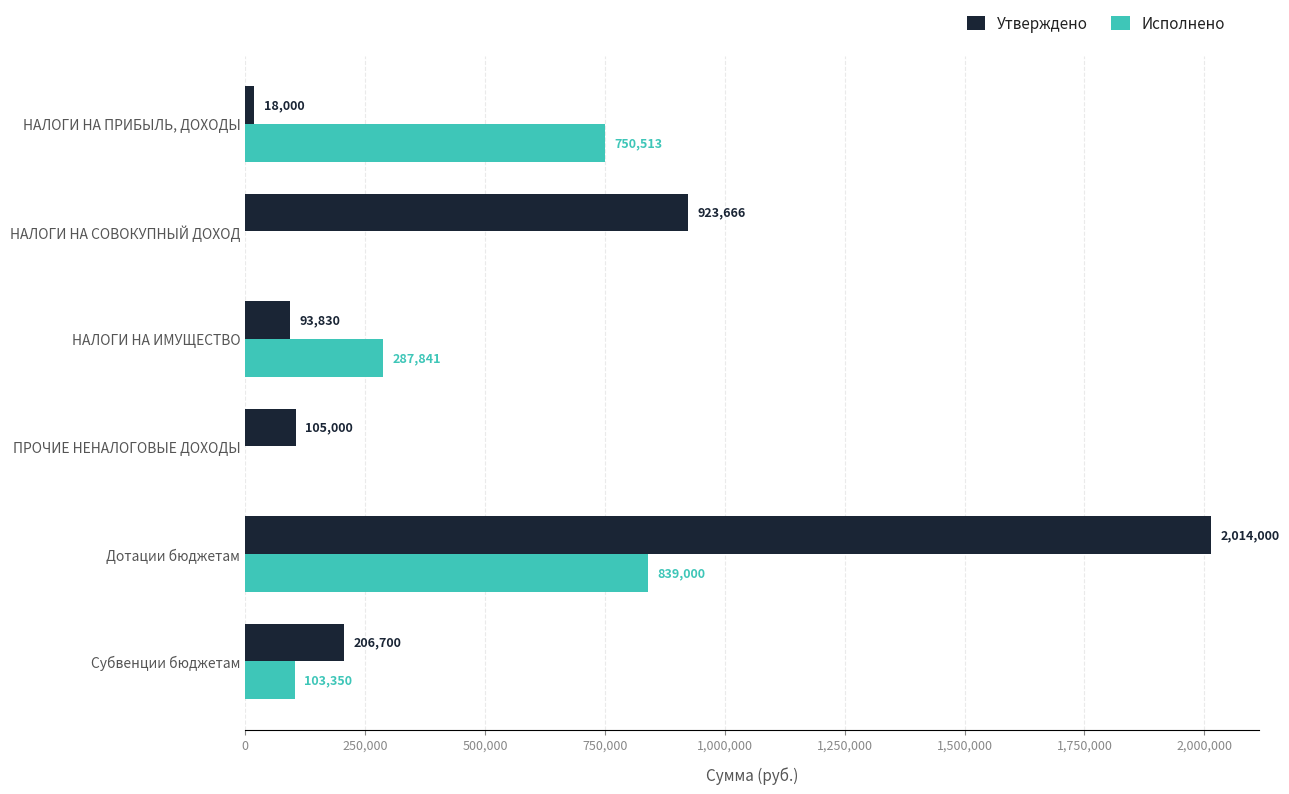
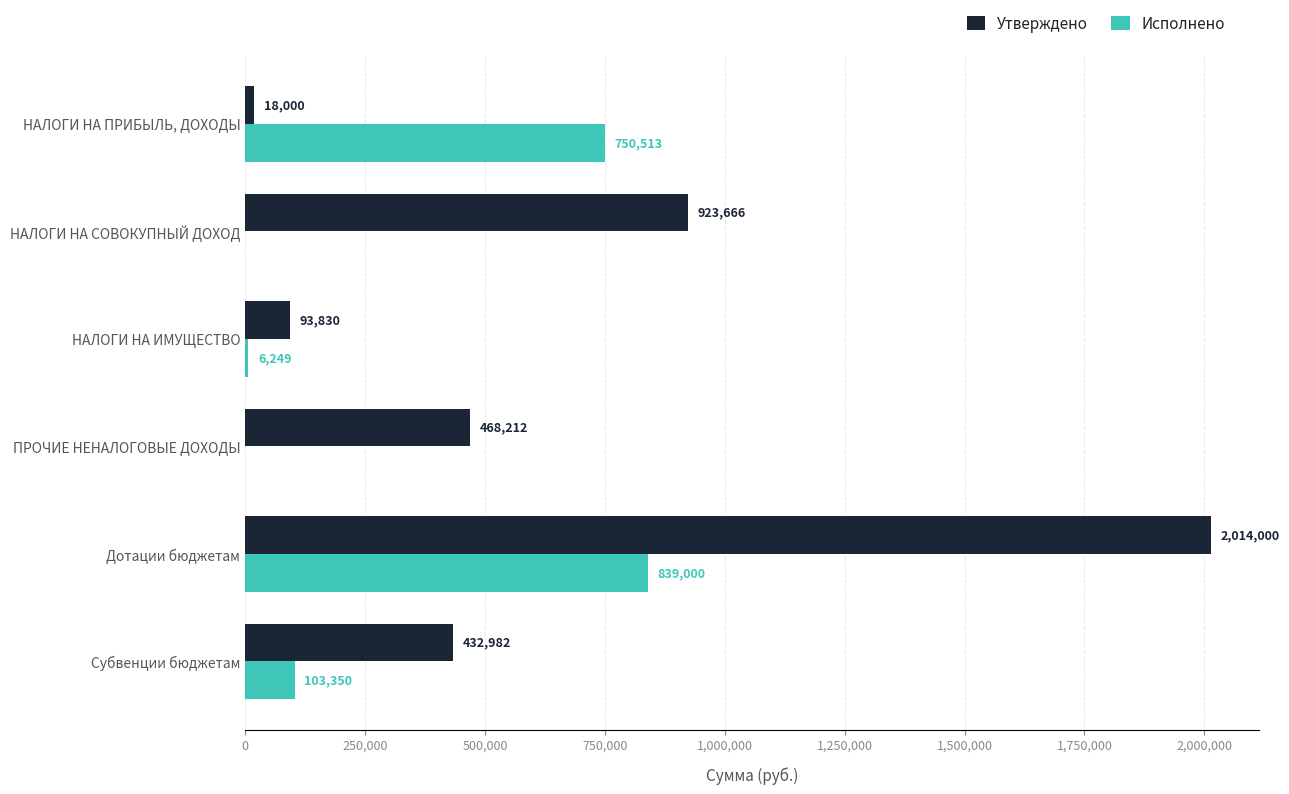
  {
    "Утверждено": {
      "НАЛОГИ НА ПРИБЫЛЬ, ДОХОДЫ": "18,000",
      "НАЛОГИ НА СОВОКУПНЫЙ ДОХОД": "923,666",
      "НАЛОГИ НА ИМУЩЕСТВО": "93,830",
-     "ПРОЧИЕ НЕНАЛОГОВЫЕ ДОХОДЫ": "105,000",
+     "ПРОЧИЕ НЕНАЛОГОВЫЕ ДОХОДЫ": "468,212",
      "Дотации бюджетам": "2,014,000",
-     "Субвенции бюджетам": "206,700"
+     "Субвенции бюджетам": "432,982"
    },
    "Исполнено": {
      "НАЛОГИ НА ПРИБЫЛЬ, ДОХОДЫ": "750,513",
-     "НАЛОГИ НА ИМУЩЕСТВО": "287,841",
+     "НАЛОГИ НА ИМУЩЕСТВО": "6,249",
      "Дотации бюджетам": "839,000",
      "Субвенции бюджетам": "103,350"
    }
  }
